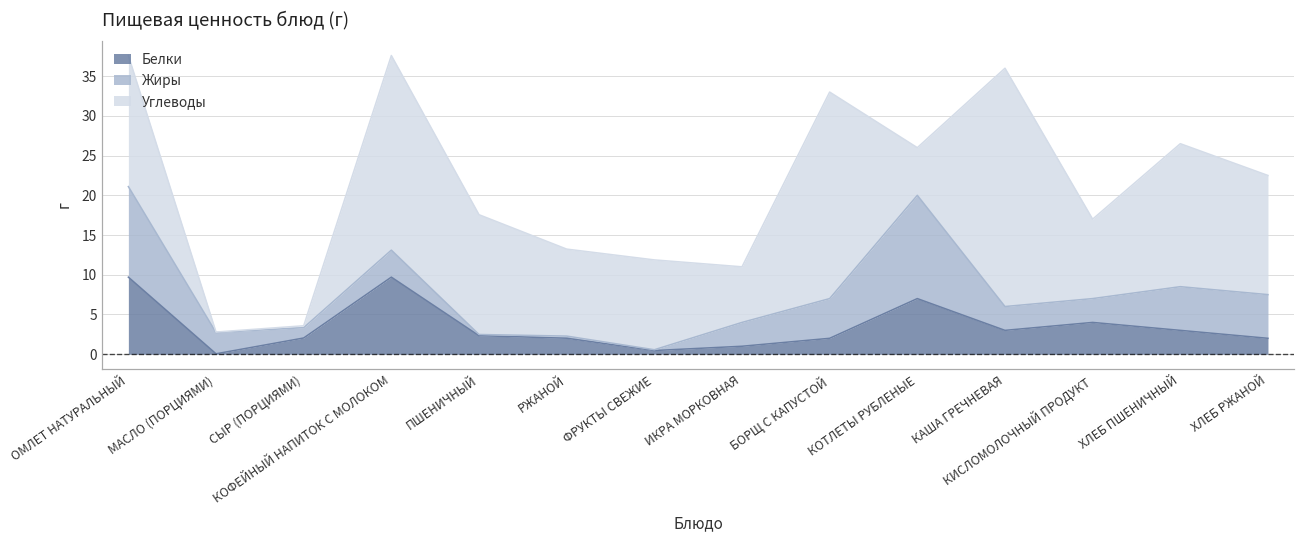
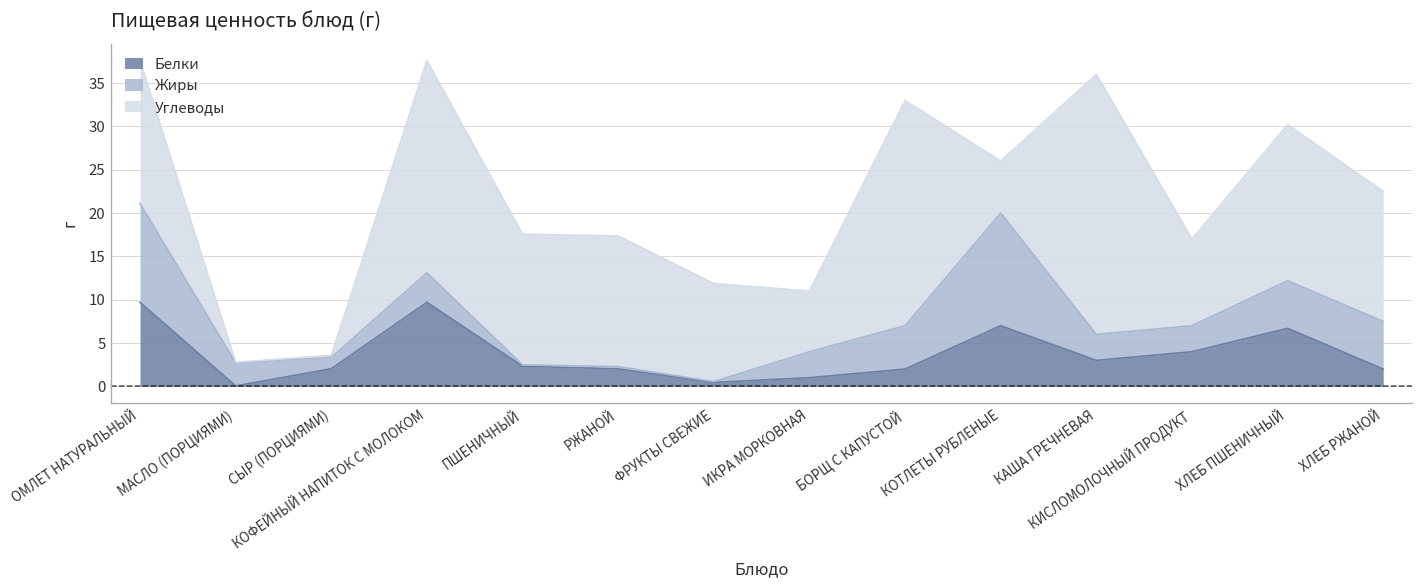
  {
    "Белки": {
      "ОМЛЕТ НАТУРАЛЬНЫЙ": 10,
      "МАСЛО (ПОРЦИЯМИ)": 0,
      "СЫР (ПОРЦИЯМИ)": 2,
      "КОФЕЙНЫЙ НАПИТОК С МОЛОКОМ": 10,
      "ИКРА МОРКОВНАЯ": 1,
      "БОРЩ С КАПУСТОЙ": 2,
      "КОТЛЕТЫ РУБЛЕНЫЕ": 7,
      "КАША ГРЕЧНЕВАЯ": 3,
      "КИСЛОМОЛОЧНЫЙ ПРОДУКТ": 4,
-     "ХЛЕБ ПШЕНИЧНЫЙ": 3,
+     "ХЛЕБ ПШЕНИЧНЫЙ": 7,
      "ХЛЕБ РЖАНОЙ": 2
    },
    "Жиры": {
      "ОМЛЕТ НАТУРАЛЬНЫЙ": 11,
      "КОФЕЙНЫЙ НАПИТОК С МОЛОКОМ": 3,
      "ИКРА МОРКОВНАЯ": 3,
      "БОРЩ С КАПУСТОЙ": 5,
      "КОТЛЕТЫ РУБЛЕНЫЕ": 13,
      "КАША ГРЕЧНЕВАЯ": 3,
      "КИСЛОМОЛОЧНЫЙ ПРОДУКТ": 3,
      "ХЛЕБ ПШЕНИЧНЫЙ": 5,
      "ХЛЕБ РЖАНОЙ": 6
    },
    "Углеводы": {
      "ОМЛЕТ НАТУРАЛЬНЫЙ": 17,
      "КОФЕЙНЫЙ НАПИТОК С МОЛОКОМ": 25,
      "ПШЕНИЧНЫЙ": 15,
-     "РЖАНОЙ": 11,
+     "РЖАНОЙ": 15,
      "ФРУКТЫ СВЕЖИЕ": 11,
      "ИКРА МОРКОВНАЯ": 7,
      "БОРЩ С КАПУСТОЙ": 26,
      "КОТЛЕТЫ РУБЛЕНЫЕ": 6,
      "КАША ГРЕЧНЕВАЯ": 30,
      "КИСЛОМОЛОЧНЫЙ ПРОДУКТ": 10,
      "ХЛЕБ ПШЕНИЧНЫЙ": 18,
      "ХЛЕБ РЖАНОЙ": 15
    }
  }
